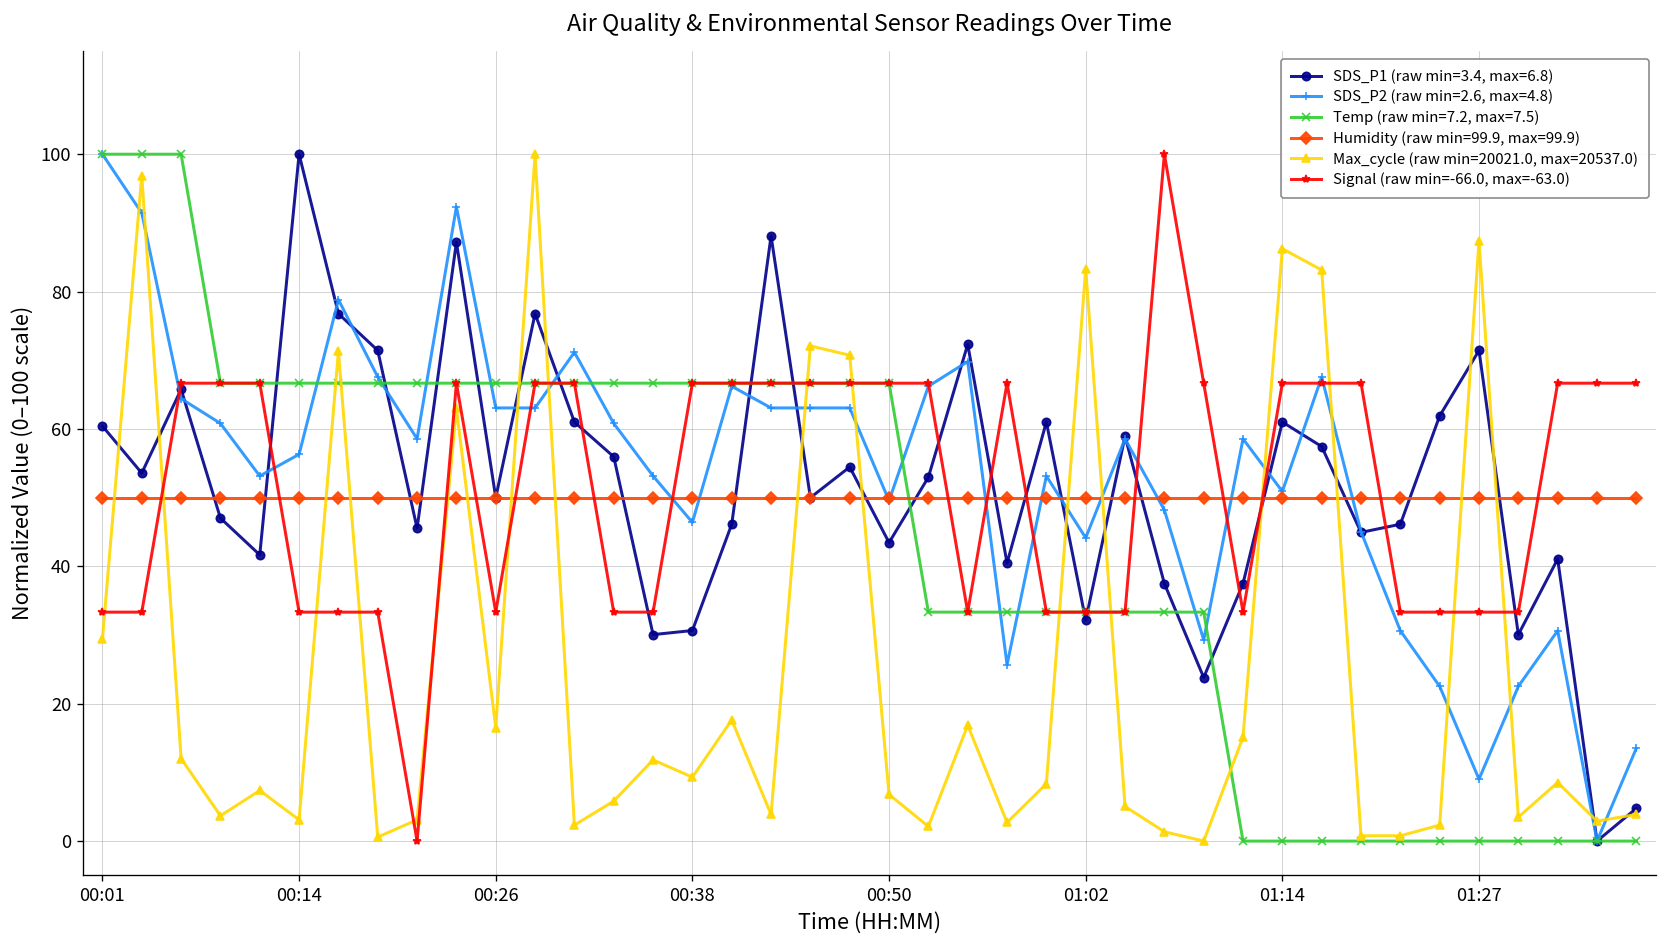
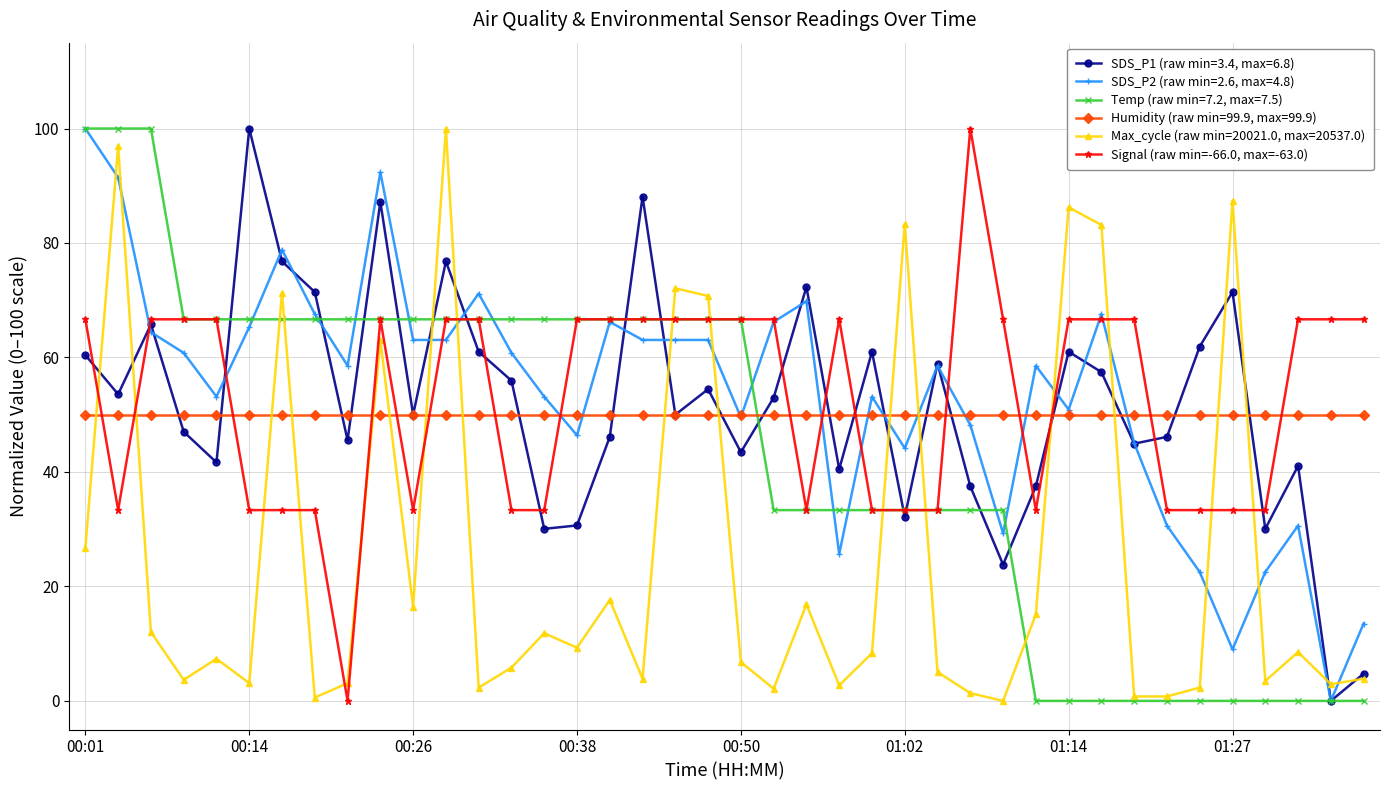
  {
    "SDS_P1 (raw min=3.4, max=6.8)": {
      "00:01": 60,
      "00:14": 100,
      "00:38": 31,
      "00:50": 43,
      "01:02": 32,
      "01:14": 61,
      "01:27": 71
    },
    "SDS_P2 (raw min=2.6, max=4.8)": {
-     "00:14": 56,
+     "00:14": 65,
      "00:26": 63,
      "00:38": 46,
      "00:50": 50,
      "01:02": 44,
      "01:14": 51,
      "01:27": 9
    },
    "Temp (raw min=7.2, max=7.5)": {
      "00:14": 67,
      "00:26": 67,
      "01:14": 0,
      "01:27": 0
    },
    "Humidity (raw min=99.9, max=99.9)": {
      "00:01": 50,
      "00:14": 50,
      "00:38": 50,
      "00:50": 50,
      "01:02": 50,
      "01:14": 50,
      "01:27": 50
    },
    "Max_cycle (raw min=20021.0, max=20537.0)": {
-     "00:01": 29,
+     "00:01": 27,
      "00:14": 3,
      "00:26": 16,
      "00:38": 9,
      "00:50": 7,
      "01:02": 83,
      "01:14": 86,
      "01:27": 87
    },
    "Signal (raw min=-66.0, max=-63.0)": {
-     "00:01": 33,
+     "00:01": 67,
      "00:14": 33,
      "00:26": 33,
      "01:14": 67,
      "01:27": 33
    }
  }
